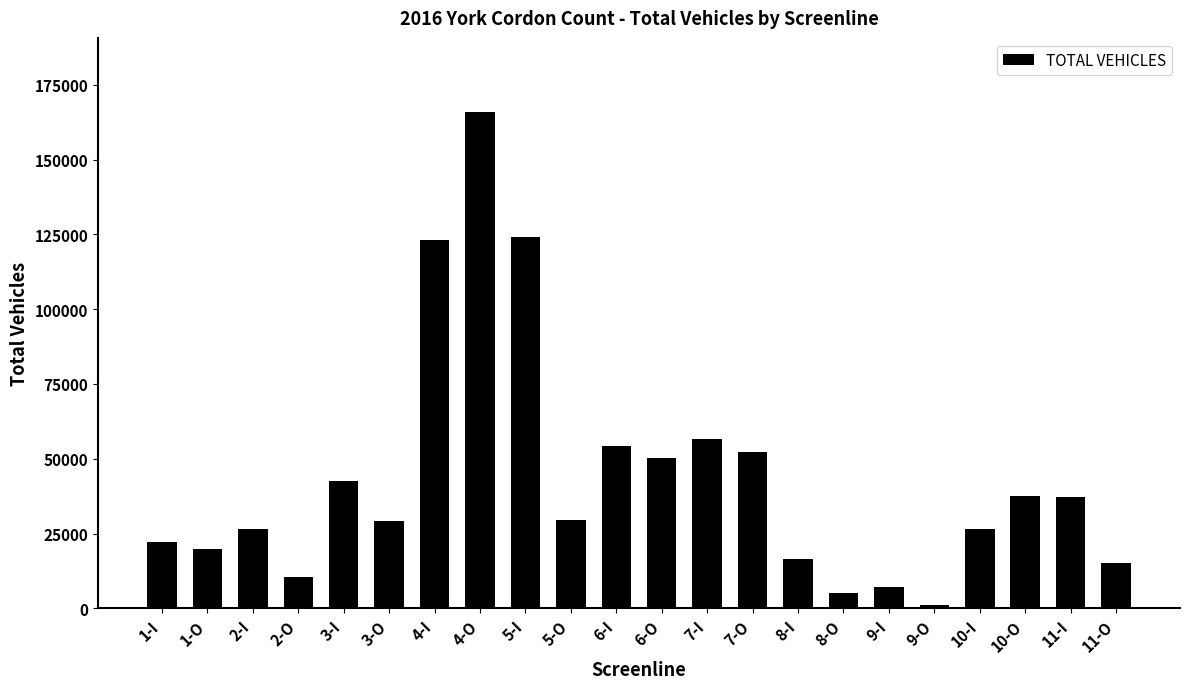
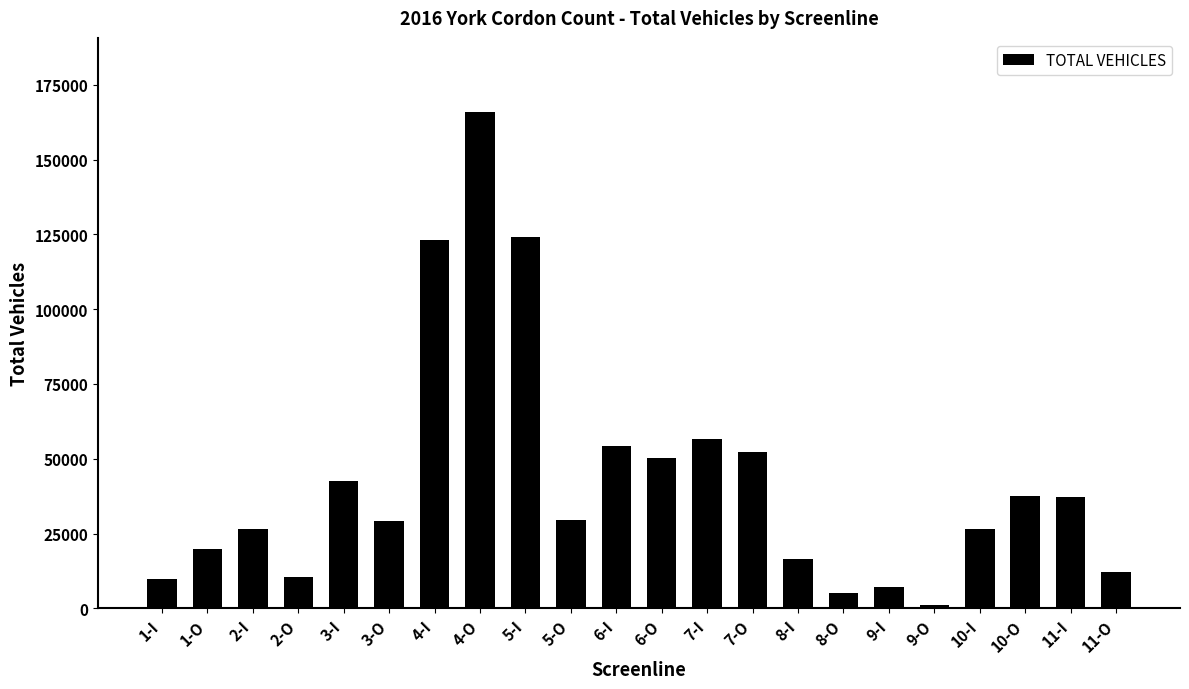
  {
-   "1-I": 22000,
+   "1-I": 10000,
    "1-O": 20000,
    "2-I": 26000,
    "2-O": 10000,
    "3-I": 42000,
    "3-O": 29000,
    "4-I": 123000,
    "4-O": 166000,
    "5-I": 124000,
    "5-O": 30000,
    "6-I": 54000,
    "6-O": 50000,
    "7-I": 57000,
    "7-O": 52000,
    "8-I": 17000,
    "8-O": 5000,
    "9-I": 7000,
    "9-O": 1000,
    "10-I": 27000,
    "10-O": 38000,
    "11-I": 37000,
-   "11-O": 15000
+   "11-O": 12000
  }
